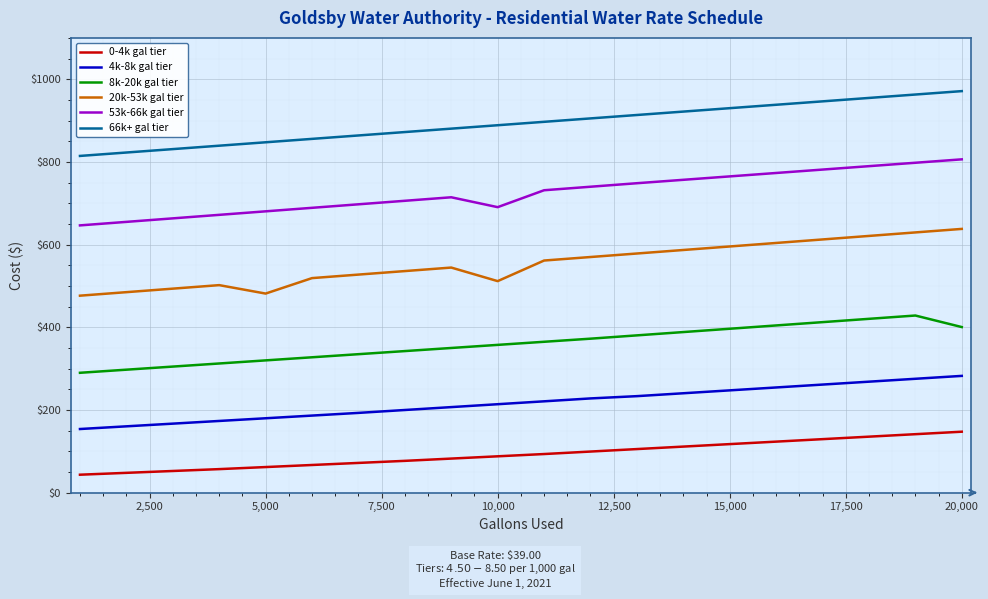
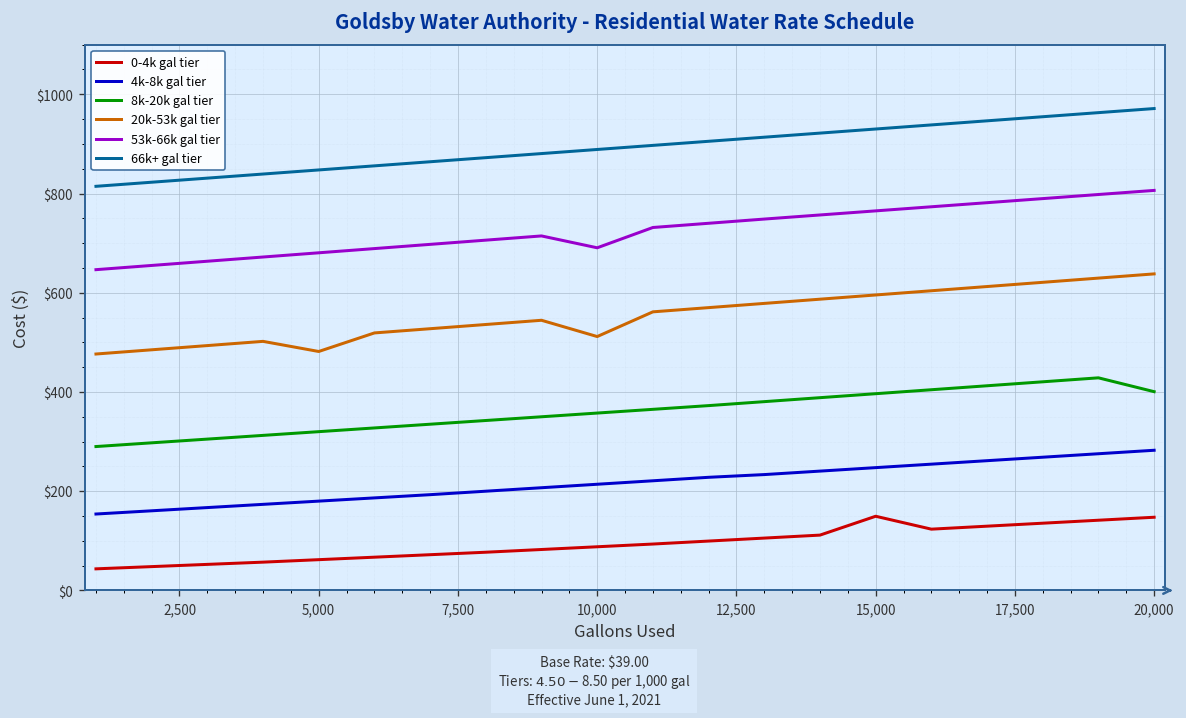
  {
    "0-4k gal tier": {
      "5,000": "$60",
      "10,000": "$90",
-     "15,000": "$120",
+     "15,000": "$150",
      "20,000": "$150"
    },
    "4k-8k gal tier": {
      "5,000": "$180",
      "10,000": "$210",
      "15,000": "$250",
      "20,000": "$280"
    },
    "8k-20k gal tier": {
      "5,000": "$320",
      "10,000": "$360",
      "15,000": "$400",
      "20,000": "$400"
    },
    "20k-53k gal tier": {
      "5,000": "$480",
      "10,000": "$510",
      "15,000": "$600",
      "20,000": "$640"
    },
    "53k-66k gal tier": {
      "5,000": "$680",
      "10,000": "$690",
      "15,000": "$770",
      "20,000": "$810"
    },
    "66k+ gal tier": {
      "5,000": "$850",
      "10,000": "$890",
      "15,000": "$930",
      "20,000": "$970"
    }
  }
